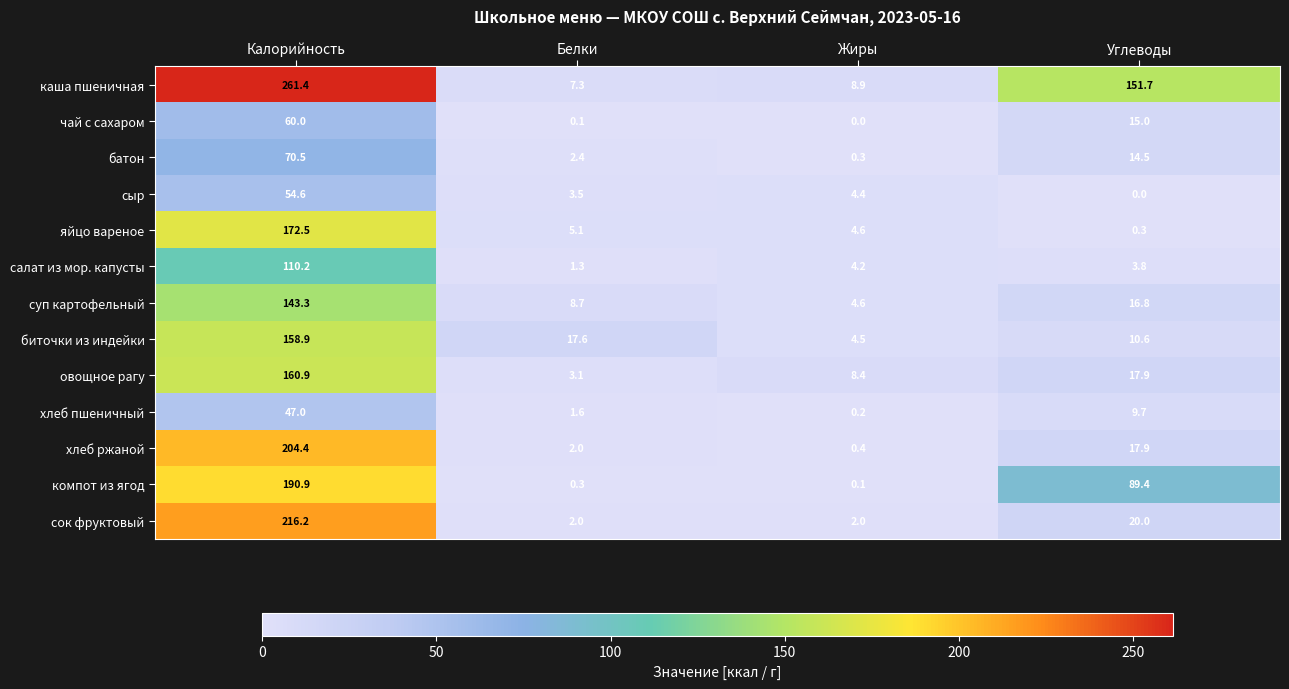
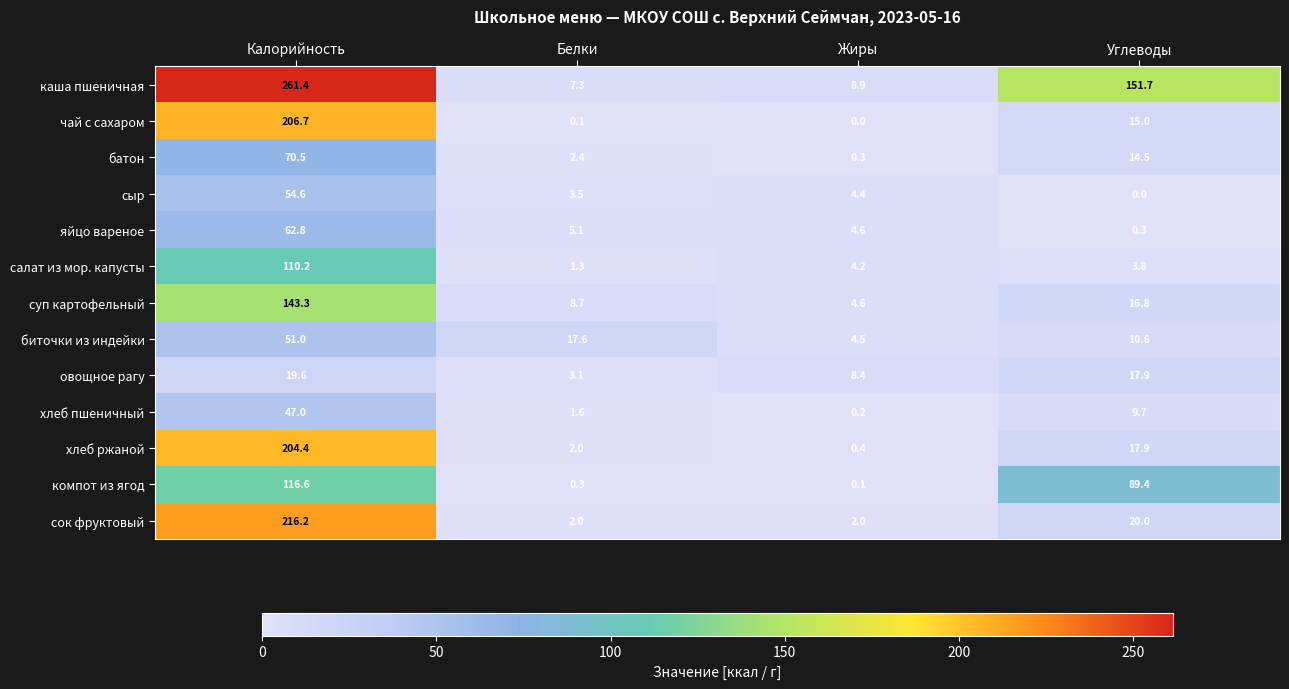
  {
    "каша пшеничная": {
      "Калорийность": 261.4,
      "Углеводы": 151.7
    },
    "чай с сахаром": {
-     "Калорийность": 60.0
+     "Калорийность": 206.7
    },
    "батон": {
      "Калорийность": 70.5
    },
    "сыр": {
      "Калорийность": 54.6
    },
    "яйцо вареное": {
-     "Калорийность": 172.5
+     "Калорийность": 62.8
    },
    "салат из мор. капусты": {
      "Калорийность": 110.2
    },
    "суп картофельный": {
      "Калорийность": 143.3
    },
    "биточки из индейки": {
-     "Калорийность": 158.9
+     "Калорийность": 51.0
    },
    "овощное рагу": {
-     "Калорийность": 160.9
+     "Калорийность": 19.6
    },
    "хлеб пшеничный": {
      "Калорийность": 47.0
    },
    "хлеб ржаной": {
      "Калорийность": 204.4
    },
    "компот из ягод": {
-     "Калорийность": 190.9,
+     "Калорийность": 116.6,
      "Углеводы": 89.4
    },
    "сок фруктовый": {
      "Калорийность": 216.2,
      "Углеводы": 20.0
    }
  }
